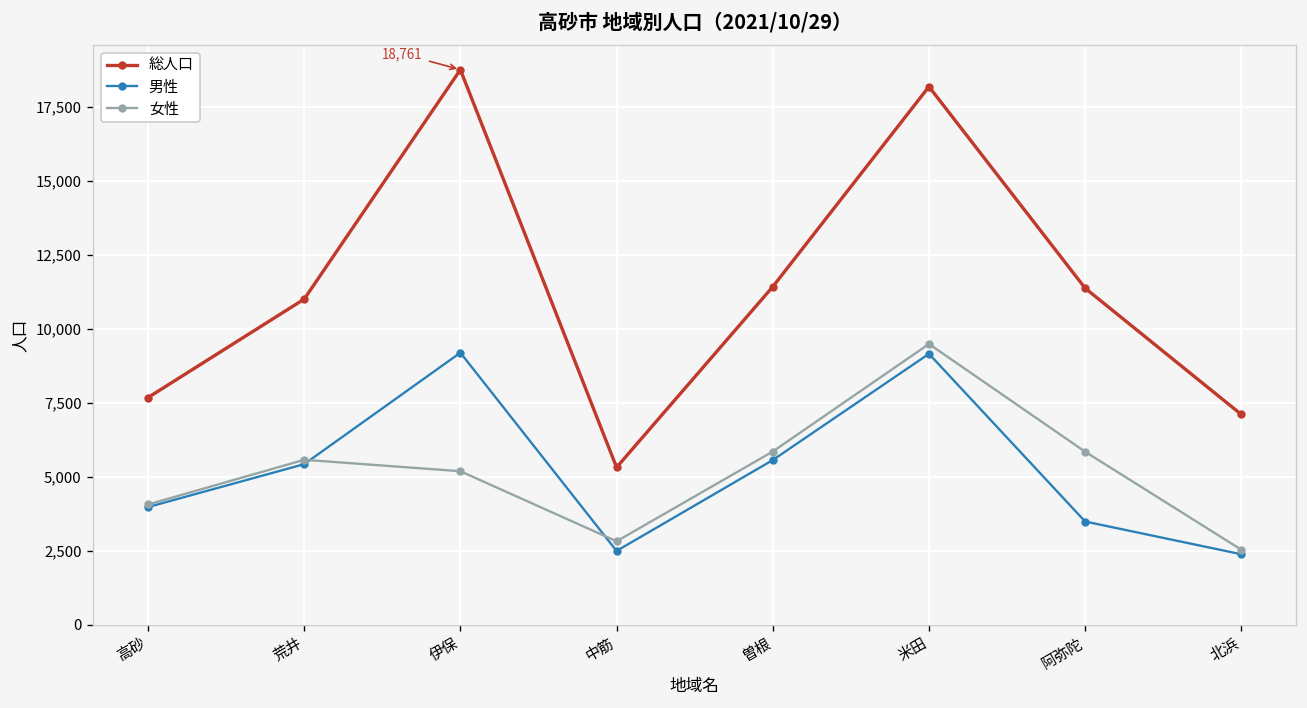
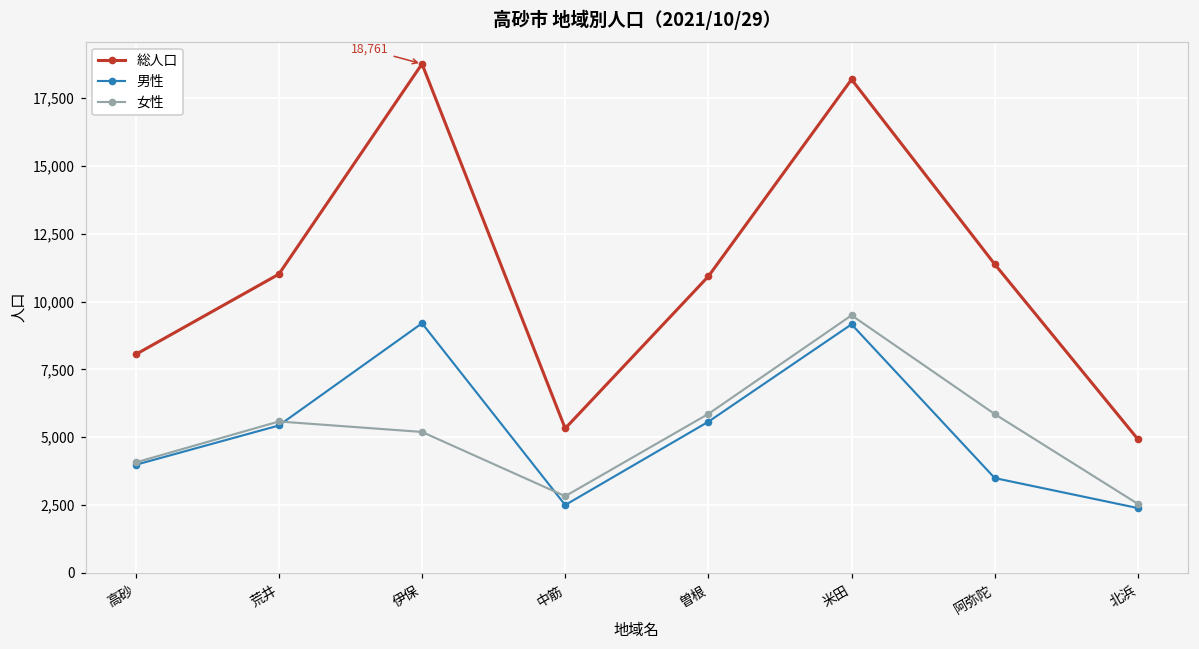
  {
    "総人口": {
-     "高砂": "7,700",
+     "高砂": "8,000",
      "荒井": "11,000",
      "中筋": "5,300",
-     "曽根": "11,400",
+     "曽根": "10,900",
      "米田": "18,200",
      "阿弥陀": "11,400",
-     "北浜": "7,100"
+     "北浜": "4,900"
    },
    "男性": {
      "荒井": "5,400",
      "伊保": "9,200",
      "中筋": "2,500",
      "曽根": "5,600",
      "米田": "9,200",
      "阿弥陀": "3,500",
      "北浜": "2,400"
    },
    "女性": {
      "荒井": "5,600",
      "伊保": "5,200",
      "中筋": "2,800",
      "曽根": "5,900",
      "米田": "9,500",
      "阿弥陀": "5,900",
      "北浜": "2,500"
    }
  }
